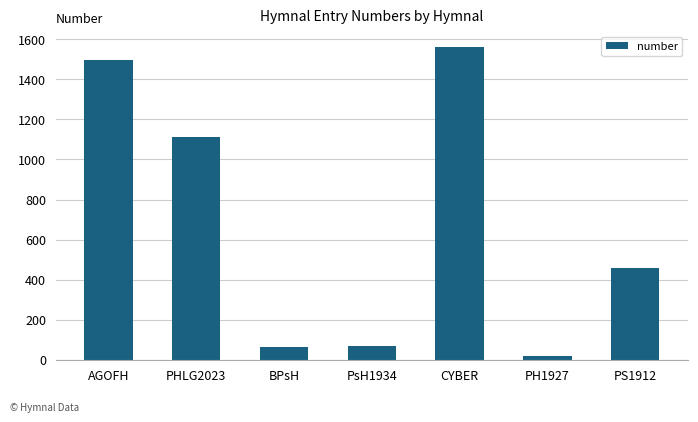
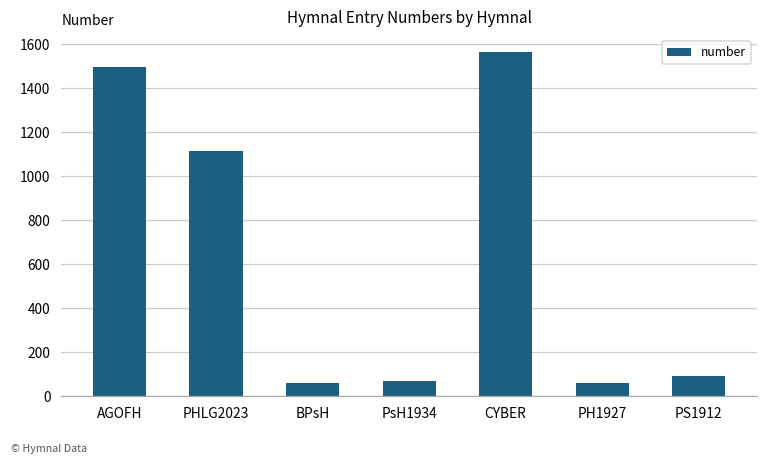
  {
    "AGOFH": 1500,
    "PHLG2023": 1110,
    "BPsH": 60,
    "PsH1934": 70,
    "CYBER": 1560,
-   "PH1927": 20,
-   "PS1912": 460
+   "PH1927": 60,
+   "PS1912": 100
  }
